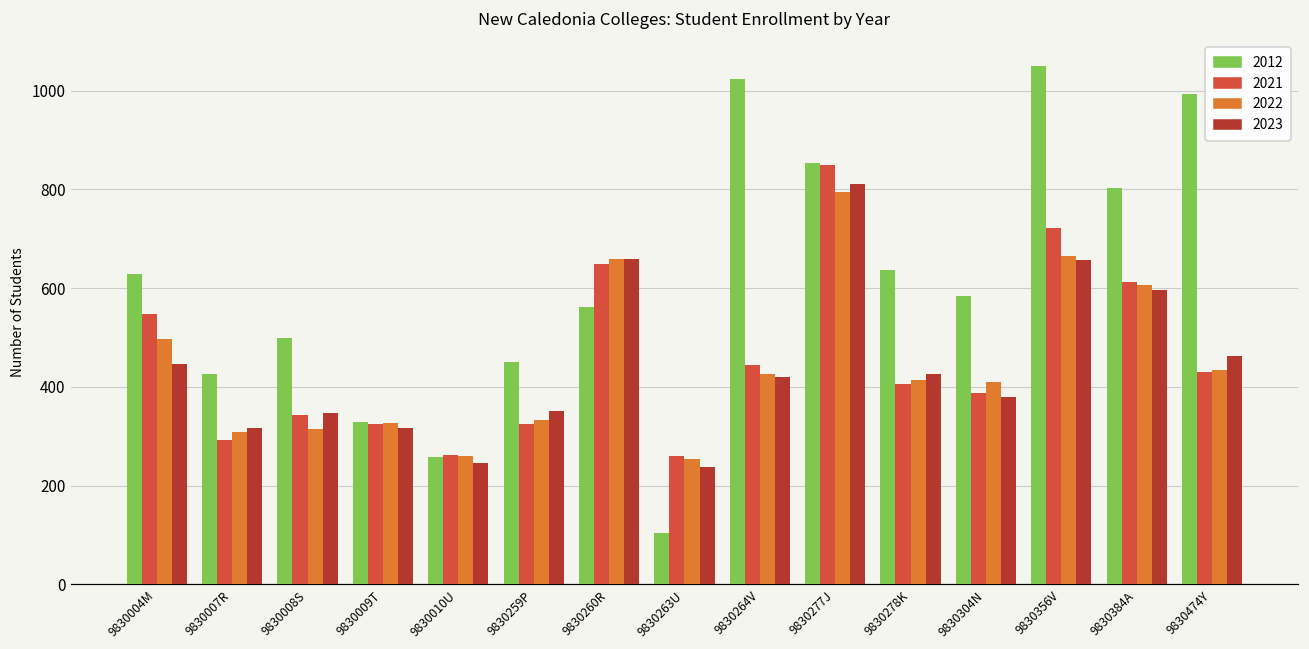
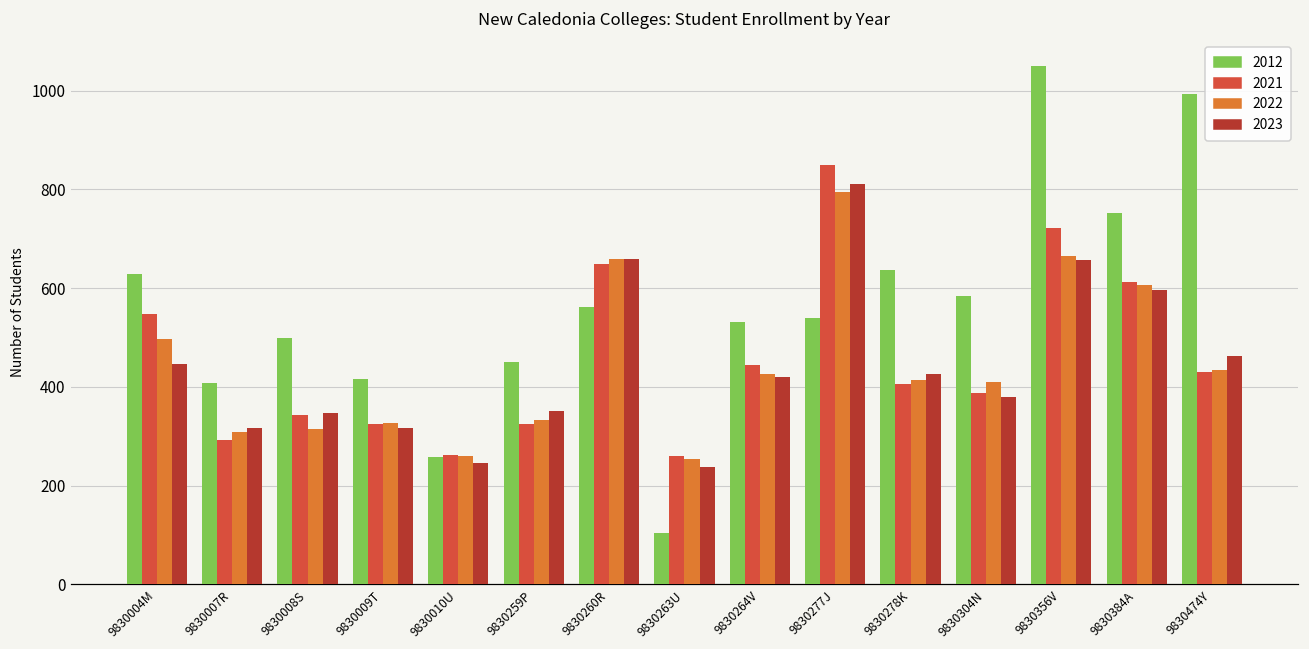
  {
    "2012": {
      "9830004M": 630,
-     "9830007R": 430,
+     "9830007R": 410,
      "9830008S": 500,
-     "9830009T": 330,
+     "9830009T": 420,
      "9830010U": 260,
      "9830259P": 450,
      "9830260R": 560,
      "9830263U": 100,
-     "9830264V": 1020,
-     "9830277J": 850,
+     "9830264V": 530,
+     "9830277J": 540,
      "9830278K": 640,
      "9830304N": 590,
      "9830356V": 1050,
-     "9830384A": 800,
+     "9830384A": 750,
      "9830474Y": 990
    }
  }
